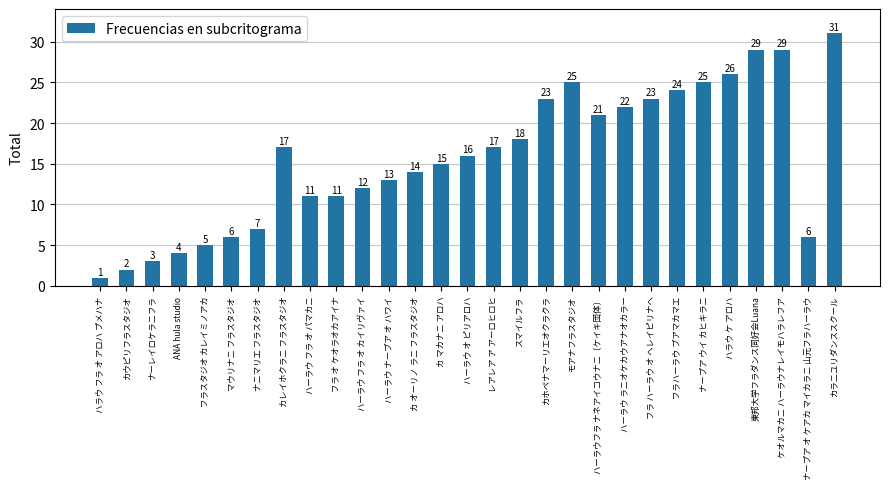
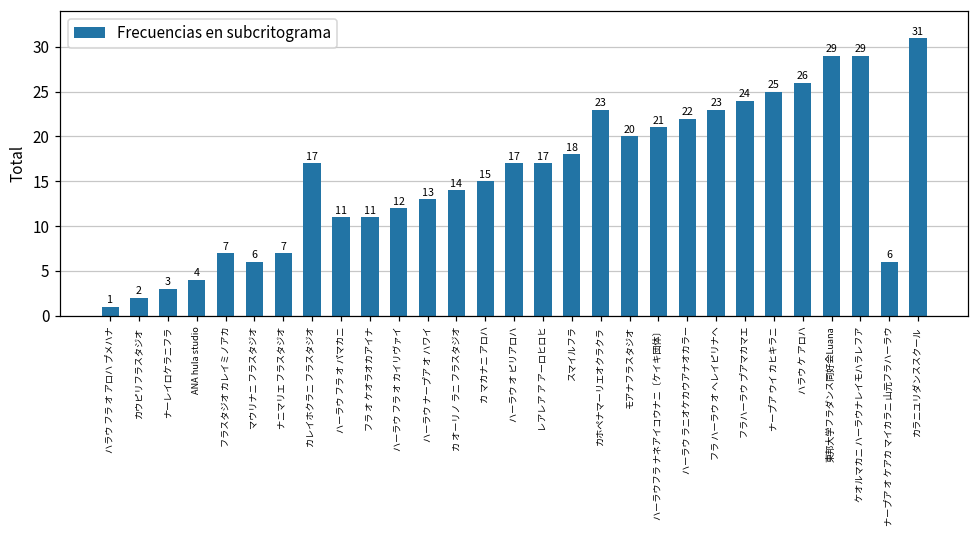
  {
    "ハラウ フラ オ アロハ プメハナ": 1,
    "カウピリフラスタジオ": 2,
    "ナーレイロケラニフラ": 3,
    "ANA hula studio": 4,
-   "フラスタジオ カレイミノアカ": 5,
+   "フラスタジオ カレイミノアカ": 7,
    "マウリナニ フラスタジオ": 6,
    "ナニマリエ フラスタジオ": 7,
    "カレイホクラニ フラスタジオ": 17,
    "ハーラウ フラ オ パマカニ": 11,
    "フラ オ ケオラオカアイナ": 11,
    "ハーラウ フラ オ カイリヴァイ": 12,
    "ハーラウ ナープア オ ハワイ": 13,
    "カ オーリノ ラニ フラスタジオ": 14,
    "カ マカナニ アロハ": 15,
-   "ハーラウ オ ピリアロハ": 16,
+   "ハーラウ オ ピリアロハ": 17,
    "レアレア ア アーロヒロヒ": 17,
    "スマイルフラ": 18,
    "カホペナマーリエオクラクラ": 23,
-   "モアナフラスタジオ": 25,
+   "モアナフラスタジオ": 20,
    "ハーラウフラ ナネアイコウナニ〔ケイキ団体〕": 21,
    "ハーラウ ラニオケカウアナオカラー": 22,
    "フラ ハーラウ オ ヘレイピリナヘ": 23,
    "フラハーラウ プアマカマエ": 24,
    "ナープア ウイ カヒキラニ": 25,
    "ハラウ ケ アロハ": 26,
    "東邦大学フラダンス同好会Luana": 29,
    "ケオルマカニ ハーラウナレイモハラレフア": 29,
    "ナープア オ ケアカ マイカラニ 山元フラハーラウ": 6,
    "カラニユリダンススクール": 31
  }
